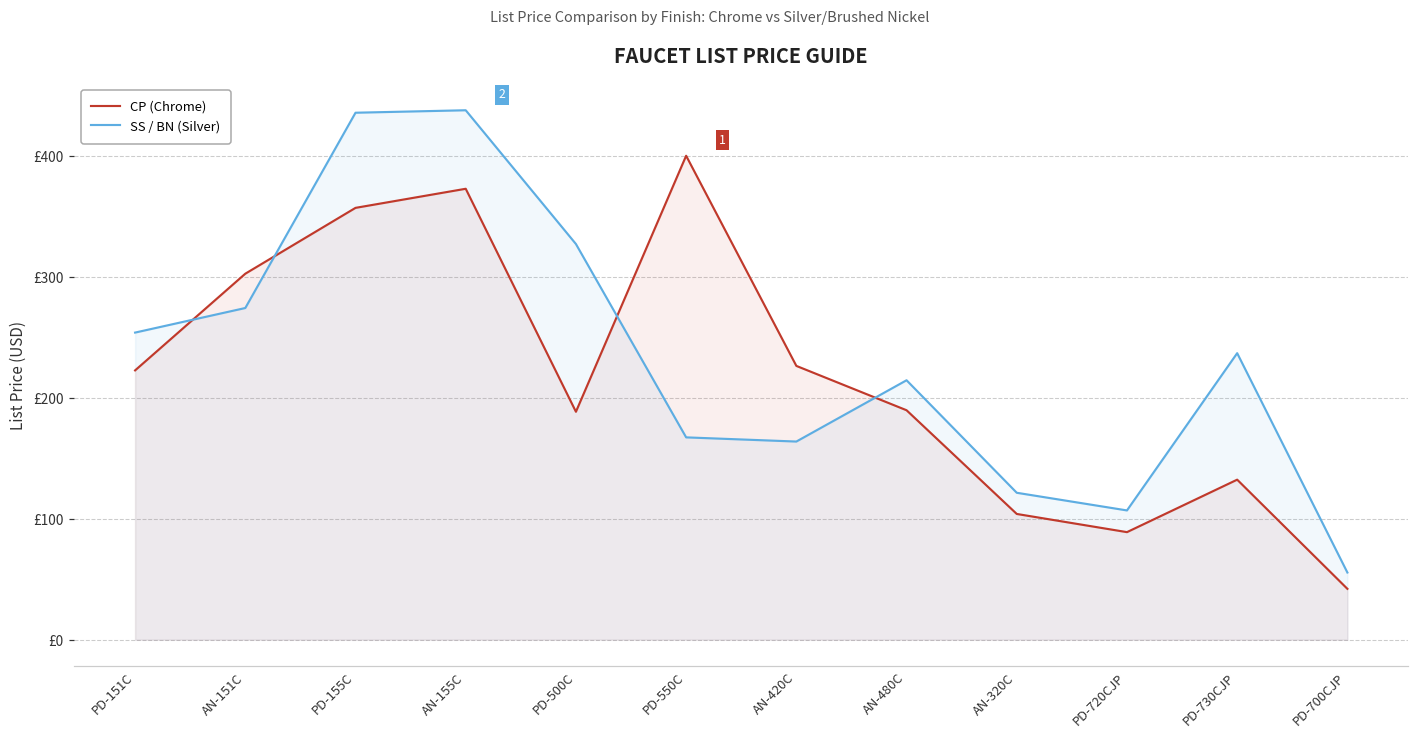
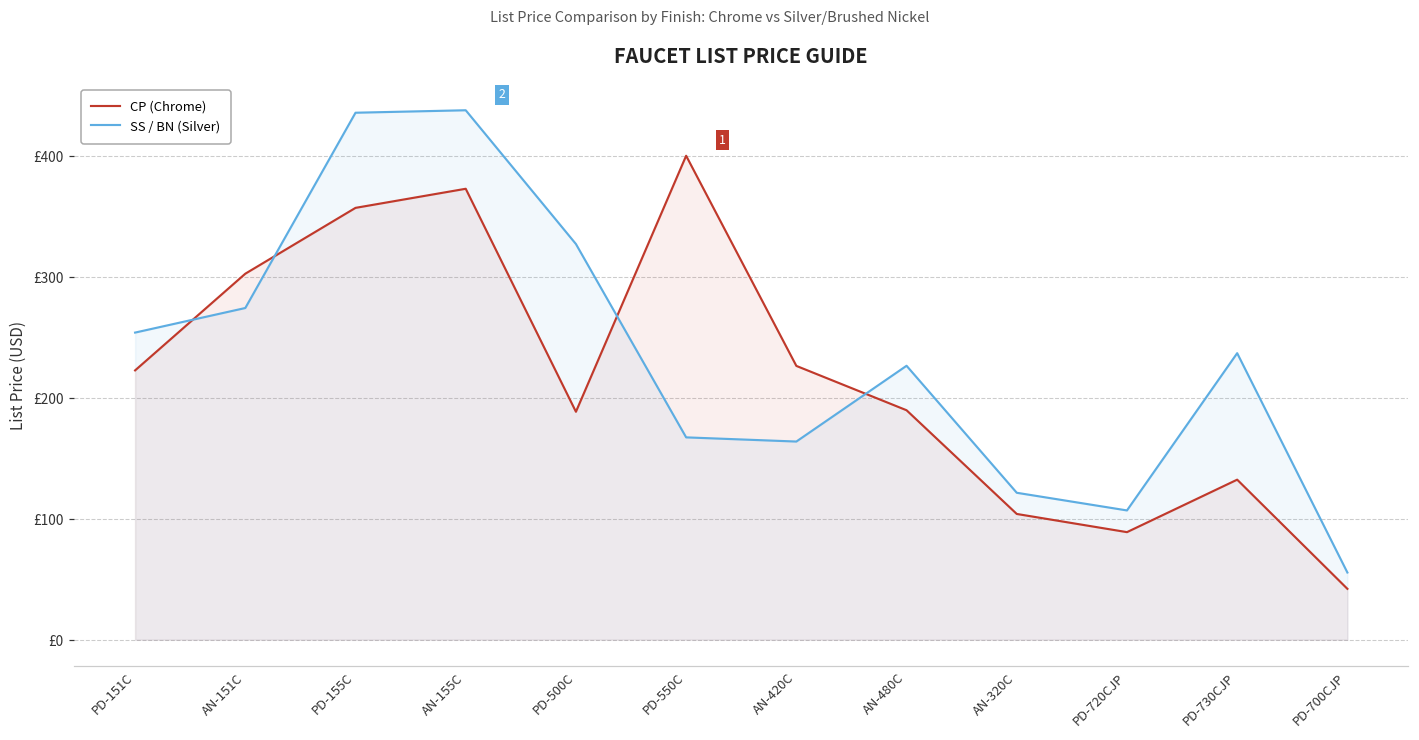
  {
    "CP (Chrome)": {
      "PD-151C": "£223",
      "AN-151C": "£303",
      "PD-155C": "£357",
      "AN-155C": "£373",
      "PD-500C": "£189",
      "PD-550C": "£400",
      "AN-420C": "£226",
      "AN-480C": "£190",
      "AN-320C": "£104",
      "PD-720CJP": "£89",
      "PD-730CJP": "£132",
      "PD-700CJP": "£42"
    },
    "SS / BN (Silver)": {
      "PD-151C": "£254",
      "AN-151C": "£274",
      "PD-155C": "£436",
      "AN-155C": "£438",
      "PD-500C": "£327",
      "PD-550C": "£167",
      "AN-420C": "£164",
-     "AN-480C": "£215",
+     "AN-480C": "£227",
      "AN-320C": "£122",
      "PD-720CJP": "£107",
      "PD-730CJP": "£237",
      "PD-700CJP": "£56"
    }
  }
